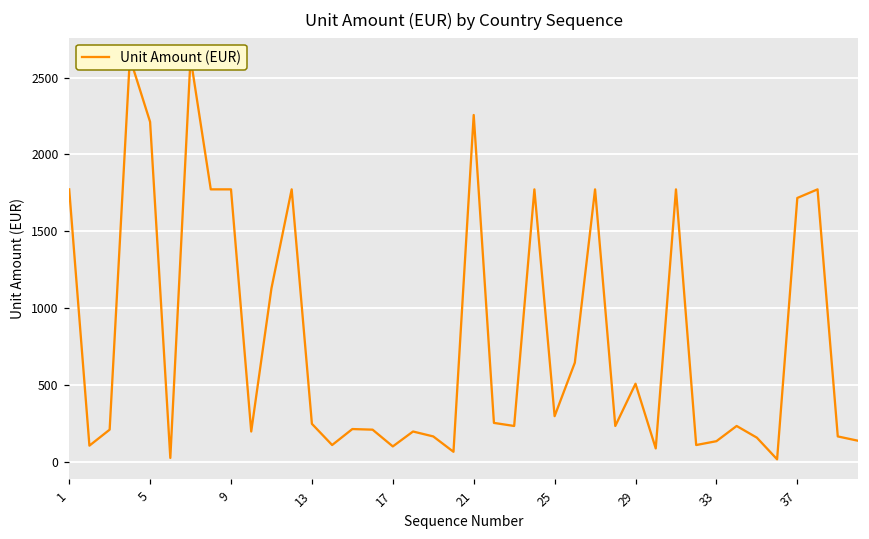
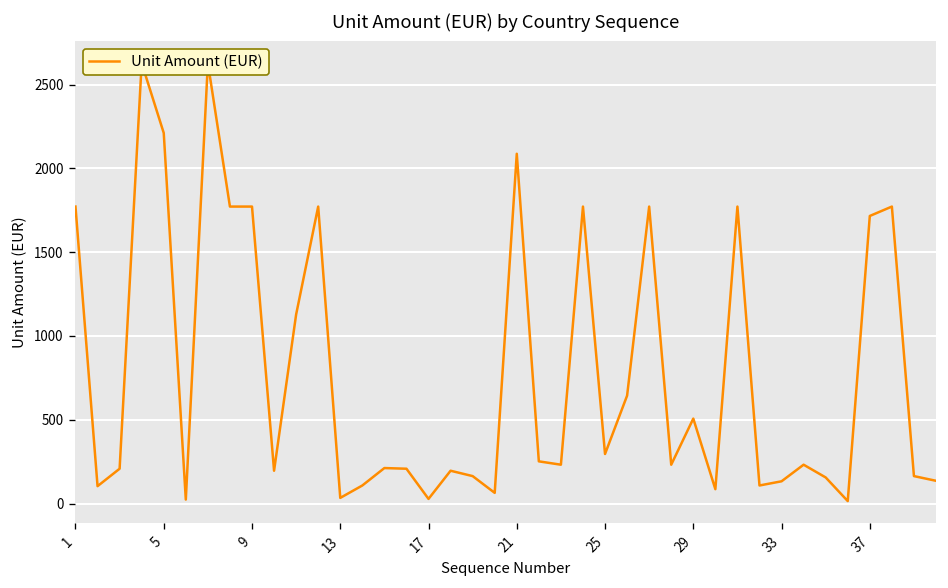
  {
    "1": 1770,
    "5": 2210,
    "9": 1770,
-   "13": 250,
-   "17": 100,
-   "21": 2260,
+   "13": 30,
+   "17": 30,
+   "21": 2090,
    "25": 300,
    "29": 510,
    "33": 130,
    "37": 1720
  }
